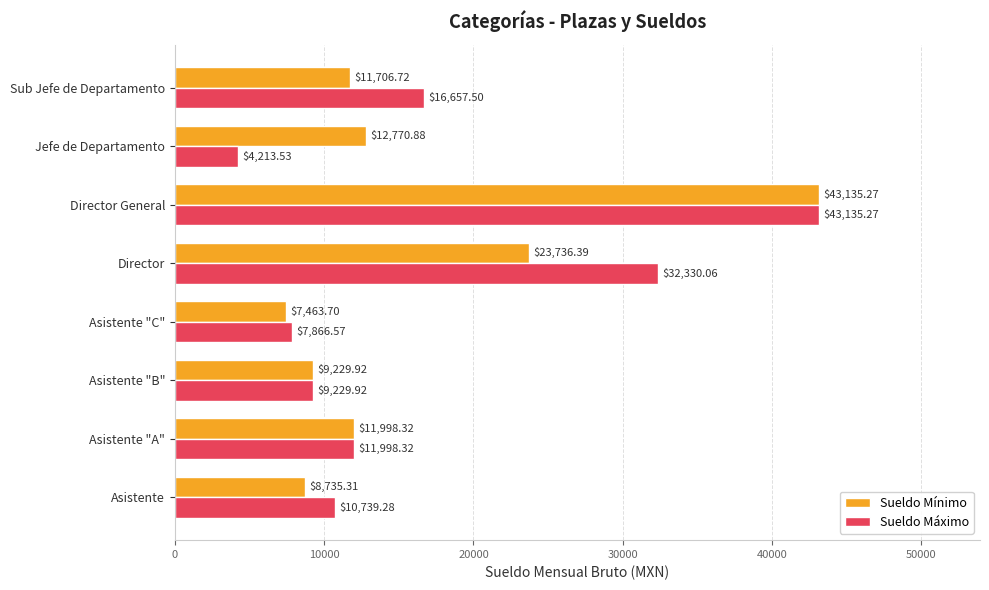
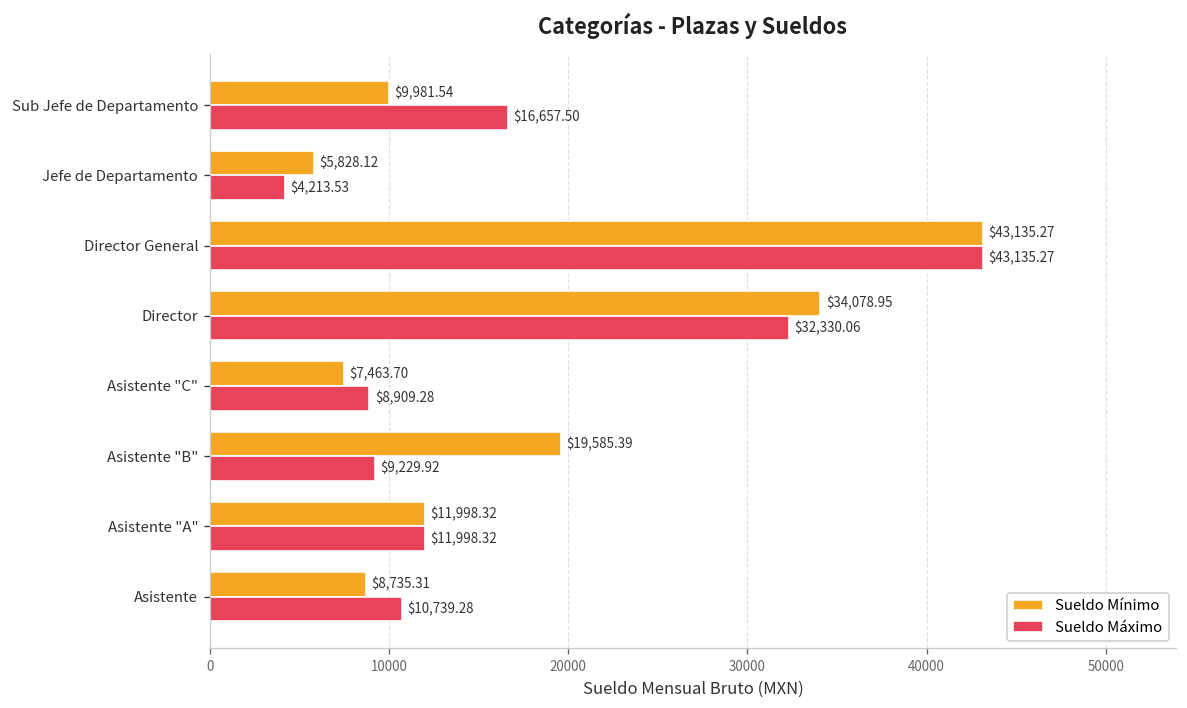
  {
    "Sueldo Mínimo": {
-     "Sub Jefe de Departamento": "$11,706.72",
-     "Jefe de Departamento": "$12,770.88",
+     "Sub Jefe de Departamento": "$9,981.54",
+     "Jefe de Departamento": "$5,828.12",
      "Director General": "$43,135.27",
-     "Director": "$23,736.39",
+     "Director": "$34,078.95",
      "Asistente \"C\"": "$7,463.70",
-     "Asistente \"B\"": "$9,229.92",
+     "Asistente \"B\"": "$19,585.39",
      "Asistente \"A\"": "$11,998.32",
      "Asistente": "$8,735.31"
    },
    "Sueldo Máximo": {
      "Sub Jefe de Departamento": "$16,657.50",
      "Jefe de Departamento": "$4,213.53",
      "Director General": "$43,135.27",
      "Director": "$32,330.06",
-     "Asistente \"C\"": "$7,866.57",
+     "Asistente \"C\"": "$8,909.28",
      "Asistente \"B\"": "$9,229.92",
      "Asistente \"A\"": "$11,998.32",
      "Asistente": "$10,739.28"
    }
  }
